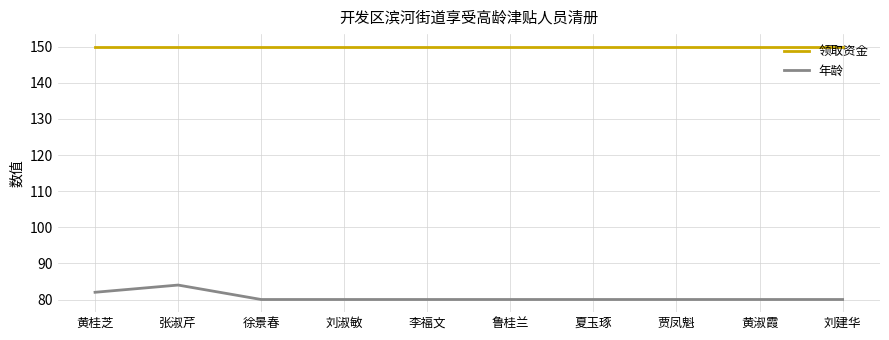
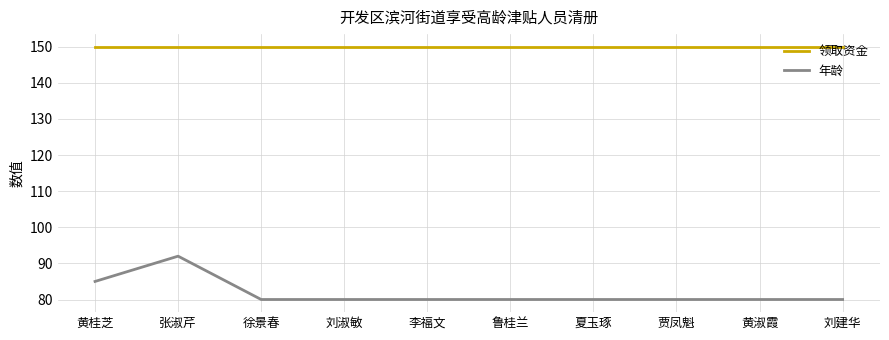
  {
    "领取资金": {
      "黄桂芝": 150,
      "张淑芹": 150,
      "徐景春": 150,
      "刘淑敏": 150,
      "李福文": 150,
      "鲁桂兰": 150,
      "夏玉琢": 150,
      "贾凤魁": 150,
      "黄淑霞": 150,
      "刘建华": 150
    },
    "年龄": {
-     "黄桂芝": 82,
-     "张淑芹": 84,
+     "黄桂芝": 85,
+     "张淑芹": 92,
      "徐景春": 80,
      "刘淑敏": 80,
      "李福文": 80,
      "鲁桂兰": 80,
      "夏玉琢": 80,
      "贾凤魁": 80,
      "黄淑霞": 80,
      "刘建华": 80
    }
  }
